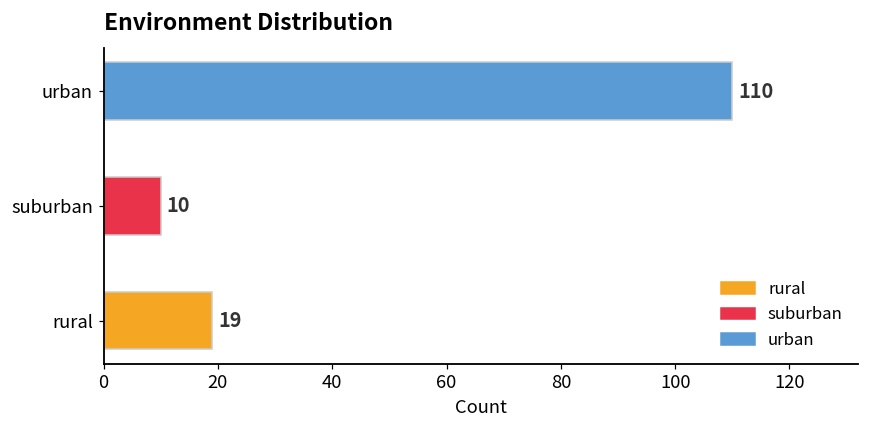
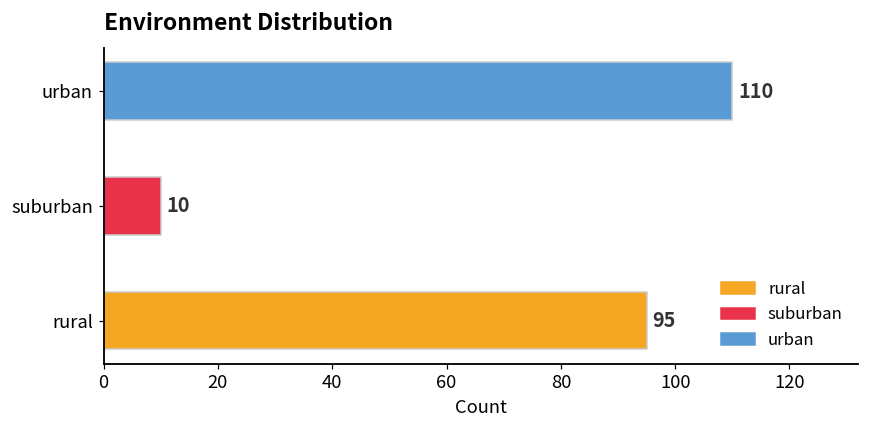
  {
    "urban": 110,
    "suburban": 10,
-   "rural": 19
+   "rural": 95
  }
